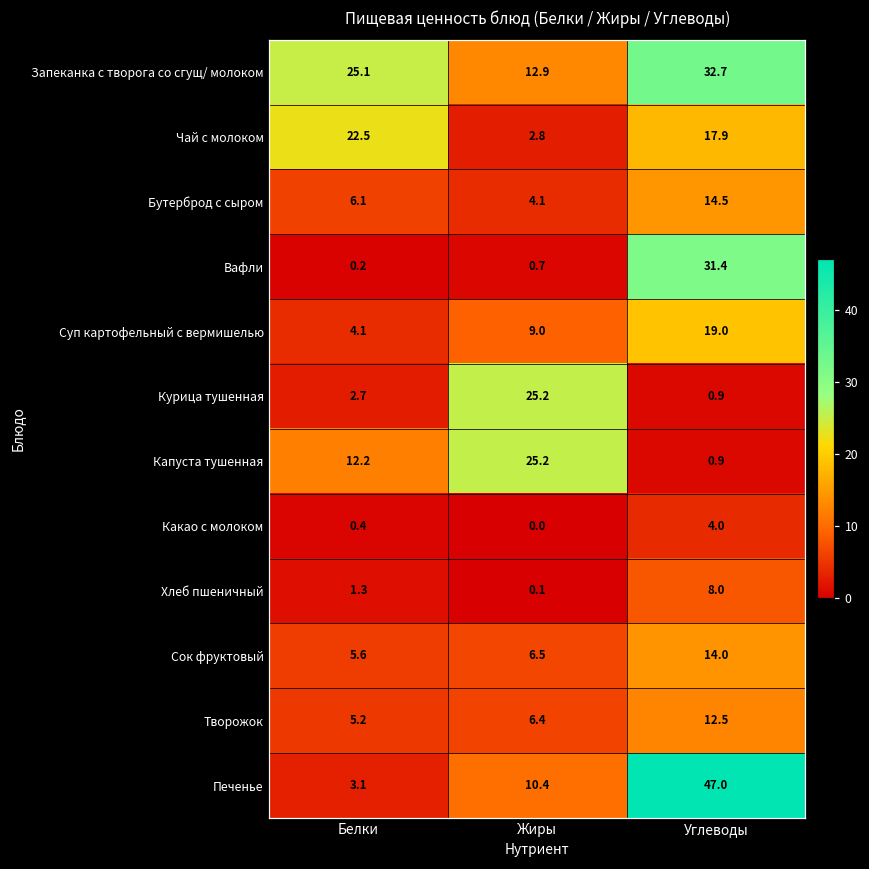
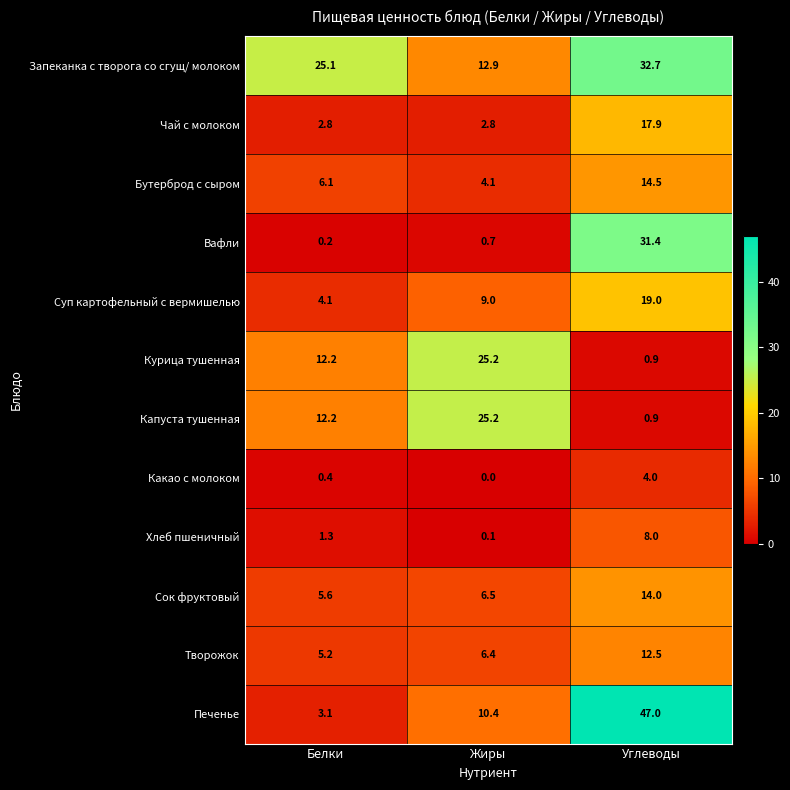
  {
    "Запеканка с творога со сгущ/ молоком": {
      "Белки": 25.1,
      "Жиры": 12.9,
      "Углеводы": 32.7
    },
    "Чай с молоком": {
-     "Белки": 22.5,
+     "Белки": 2.8,
      "Жиры": 2.8,
      "Углеводы": 17.9
    },
    "Бутерброд с сыром": {
      "Белки": 6.1,
      "Жиры": 4.1,
      "Углеводы": 14.5
    },
    "Вафли": {
      "Белки": 0.2,
      "Жиры": 0.7,
      "Углеводы": 31.4
    },
    "Суп картофельный с вермишелью": {
      "Белки": 4.1,
      "Жиры": 9.0,
      "Углеводы": 19.0
    },
    "Курица тушенная": {
-     "Белки": 2.7,
+     "Белки": 12.2,
      "Жиры": 25.2,
      "Углеводы": 0.9
    },
    "Капуста тушенная": {
      "Белки": 12.2,
      "Жиры": 25.2,
      "Углеводы": 0.9
    },
    "Какао с молоком": {
      "Белки": 0.4,
      "Жиры": 0.0,
      "Углеводы": 4.0
    },
    "Хлеб пшеничный": {
      "Белки": 1.3,
      "Жиры": 0.1,
      "Углеводы": 8.0
    },
    "Сок фруктовый": {
      "Белки": 5.6,
      "Жиры": 6.5,
      "Углеводы": 14.0
    },
    "Творожок": {
      "Белки": 5.2,
      "Жиры": 6.4,
      "Углеводы": 12.5
    },
    "Печенье": {
      "Белки": 3.1,
      "Жиры": 10.4,
      "Углеводы": 47.0
    }
  }
